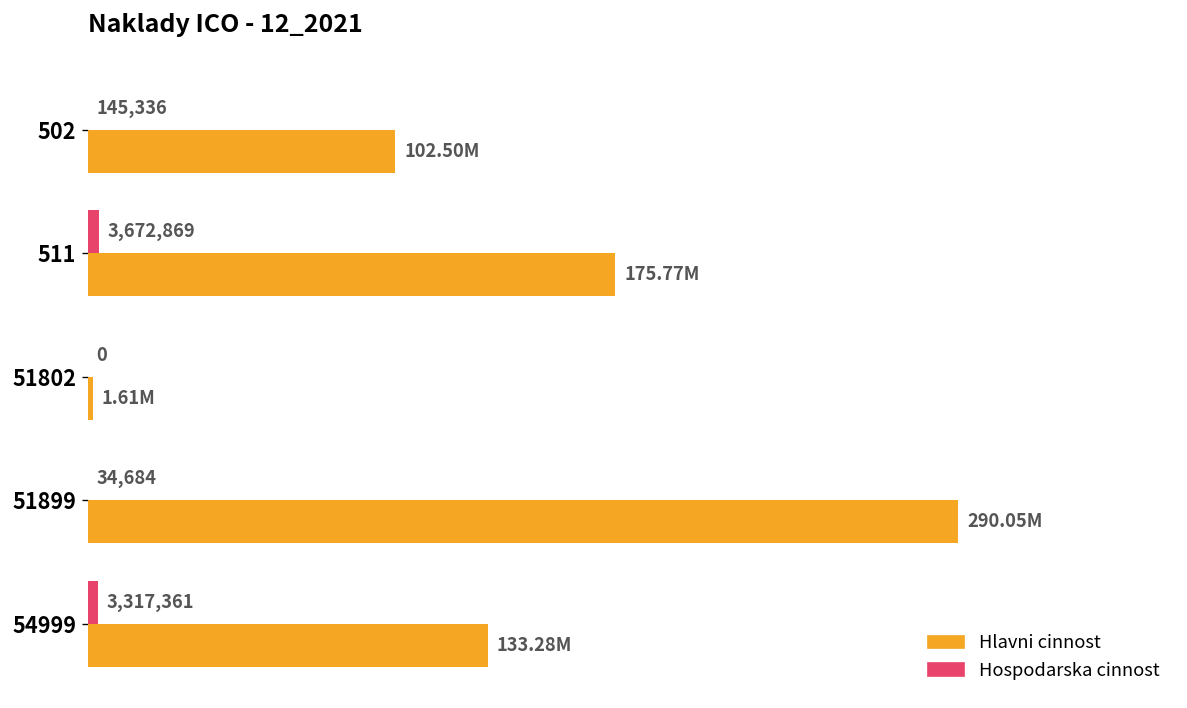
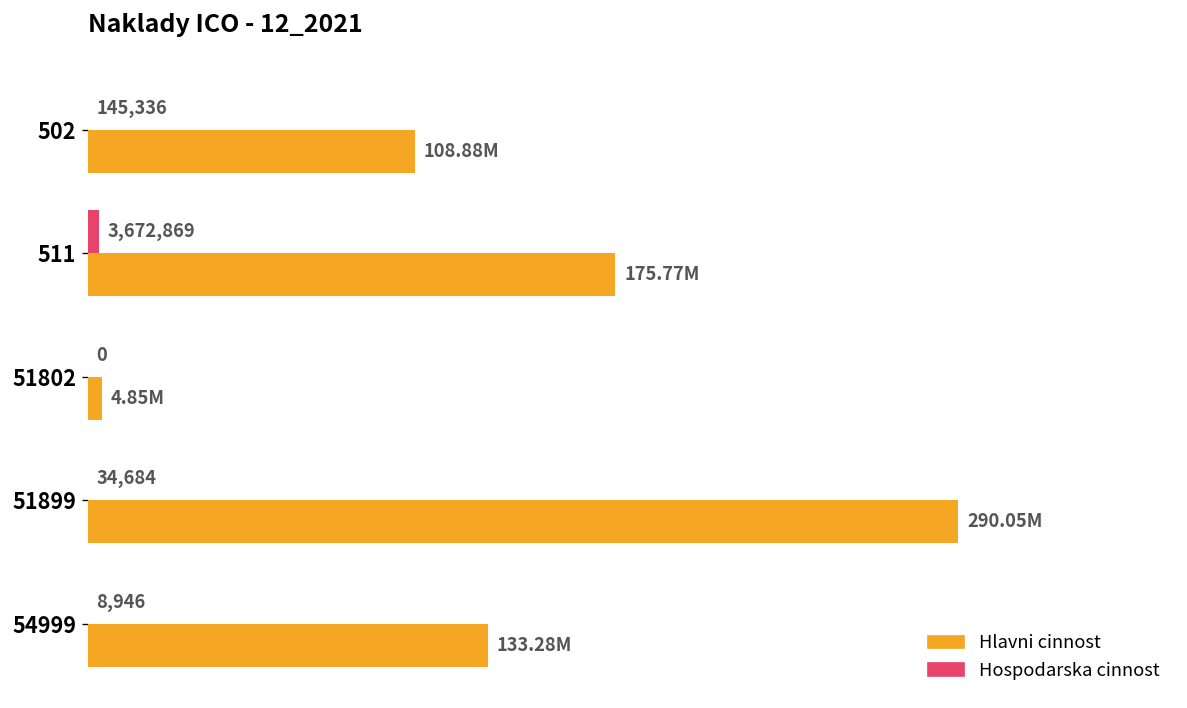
  {
    "Hlavni cinnost": {
-     "502": "102.50M",
+     "502": "108.88M",
      "511": "175.77M",
-     "51802": "1.61M",
+     "51802": "4.85M",
      "51899": "290.05M",
      "54999": "133.28M"
    },
    "Hospodarska cinnost": {
      "502": "145,336",
      "511": "3,672,869",
      "51802": "0",
      "51899": "34,684",
-     "54999": "3,317,361"
+     "54999": "8,946"
    }
  }
